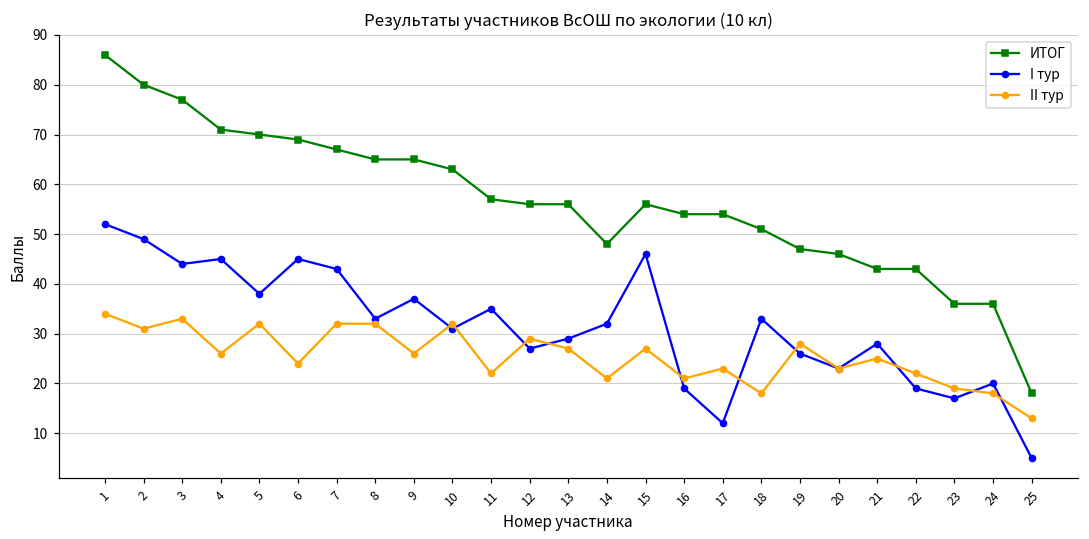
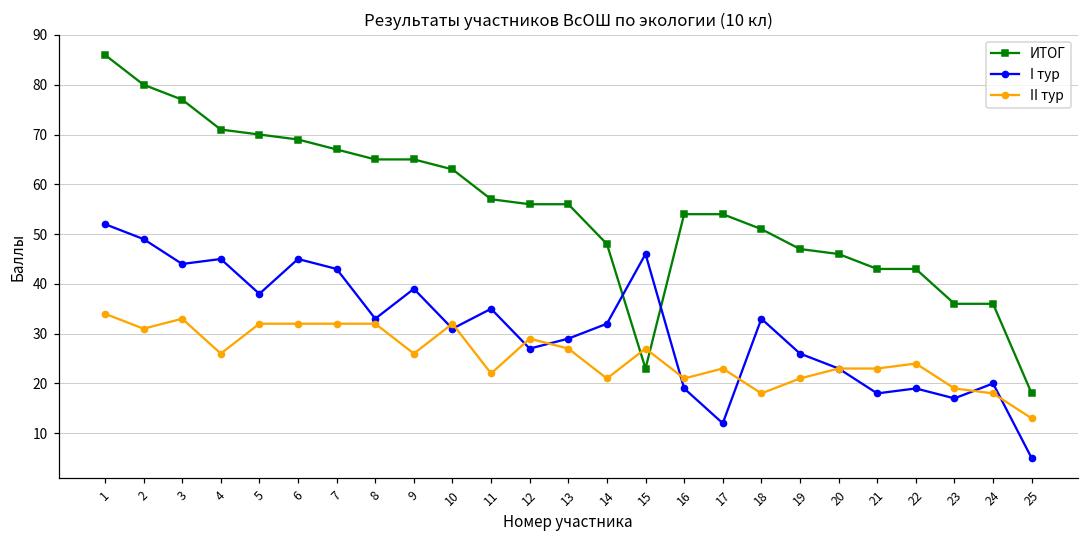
  {
    "ИТОГ": {
      "1": 86,
      "2": 80,
      "3": 77,
      "4": 71,
      "5": 70,
      "6": 69,
      "7": 67,
      "8": 65,
      "9": 65,
      "10": 63,
      "11": 57,
      "12": 56,
      "13": 56,
      "14": 48,
-     "15": 56,
+     "15": 23,
      "16": 54,
      "17": 54,
      "18": 51,
      "19": 47,
      "20": 46,
      "21": 43,
      "22": 43,
      "23": 36,
      "24": 36,
      "25": 18
    },
    "I тур": {
      "1": 52,
      "2": 49,
      "3": 44,
      "4": 45,
      "5": 38,
      "6": 45,
      "7": 43,
      "8": 33,
-     "9": 37,
+     "9": 39,
      "10": 31,
      "11": 35,
      "12": 27,
      "13": 29,
      "14": 32,
      "15": 46,
      "16": 19,
      "17": 12,
      "18": 33,
      "19": 26,
-     "21": 28,
+     "21": 18,
      "22": 19,
      "23": 17,
      "24": 20,
      "25": 5
    },
    "II тур": {
      "1": 34,
      "2": 31,
      "3": 33,
      "4": 26,
      "5": 32,
-     "6": 24,
+     "6": 32,
      "7": 32,
      "8": 32,
      "9": 26,
      "10": 32,
      "11": 22,
      "12": 29,
      "13": 27,
      "14": 21,
      "15": 27,
      "16": 21,
      "17": 23,
      "18": 18,
-     "19": 28,
-     "21": 25,
-     "22": 22,
+     "19": 21,
+     "21": 23,
+     "22": 24,
      "23": 19,
      "24": 18,
      "25": 13
    }
  }
